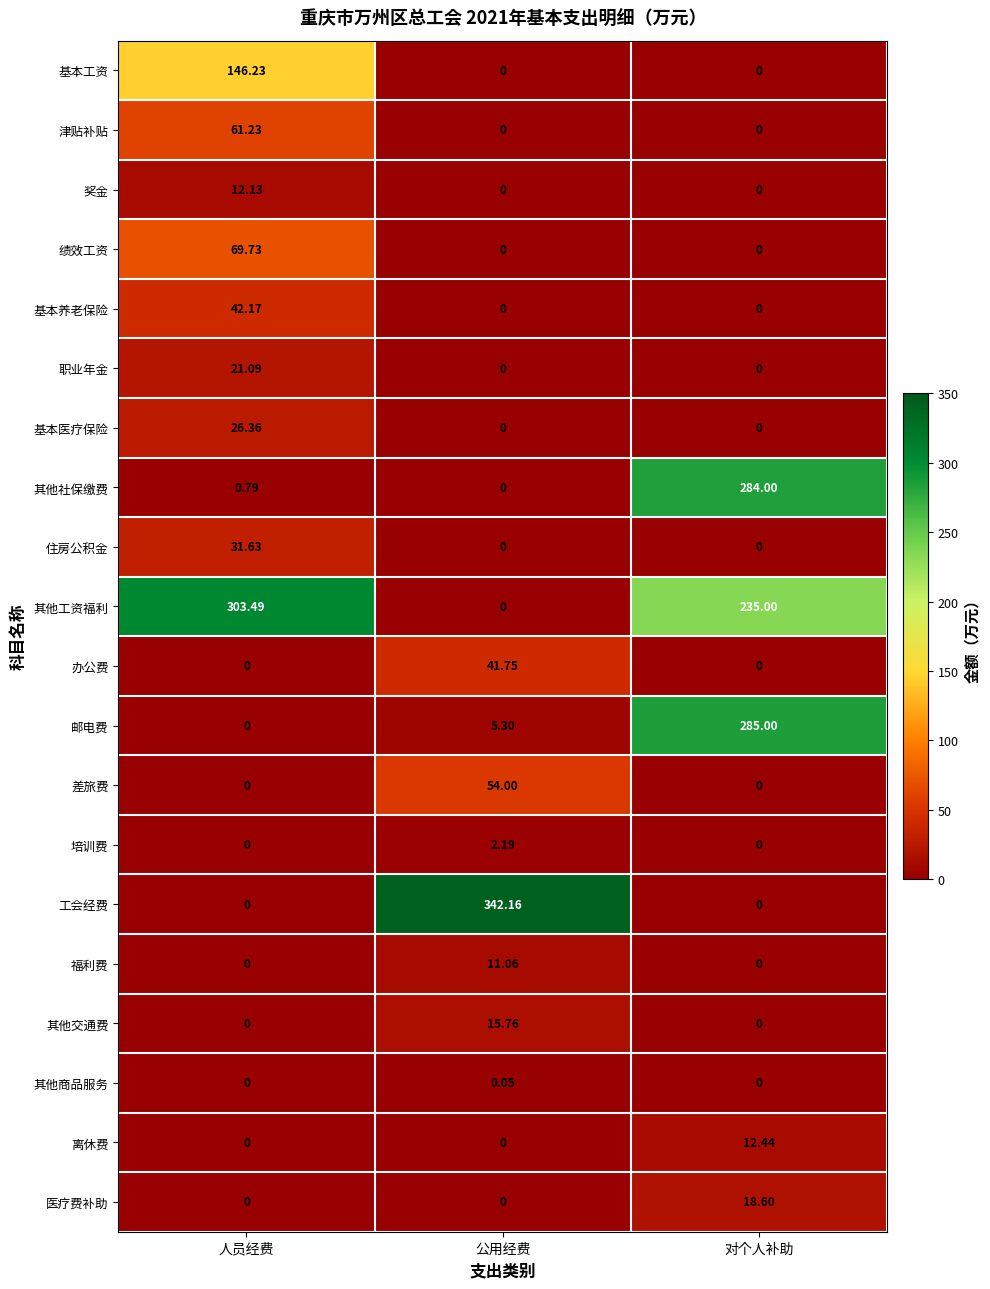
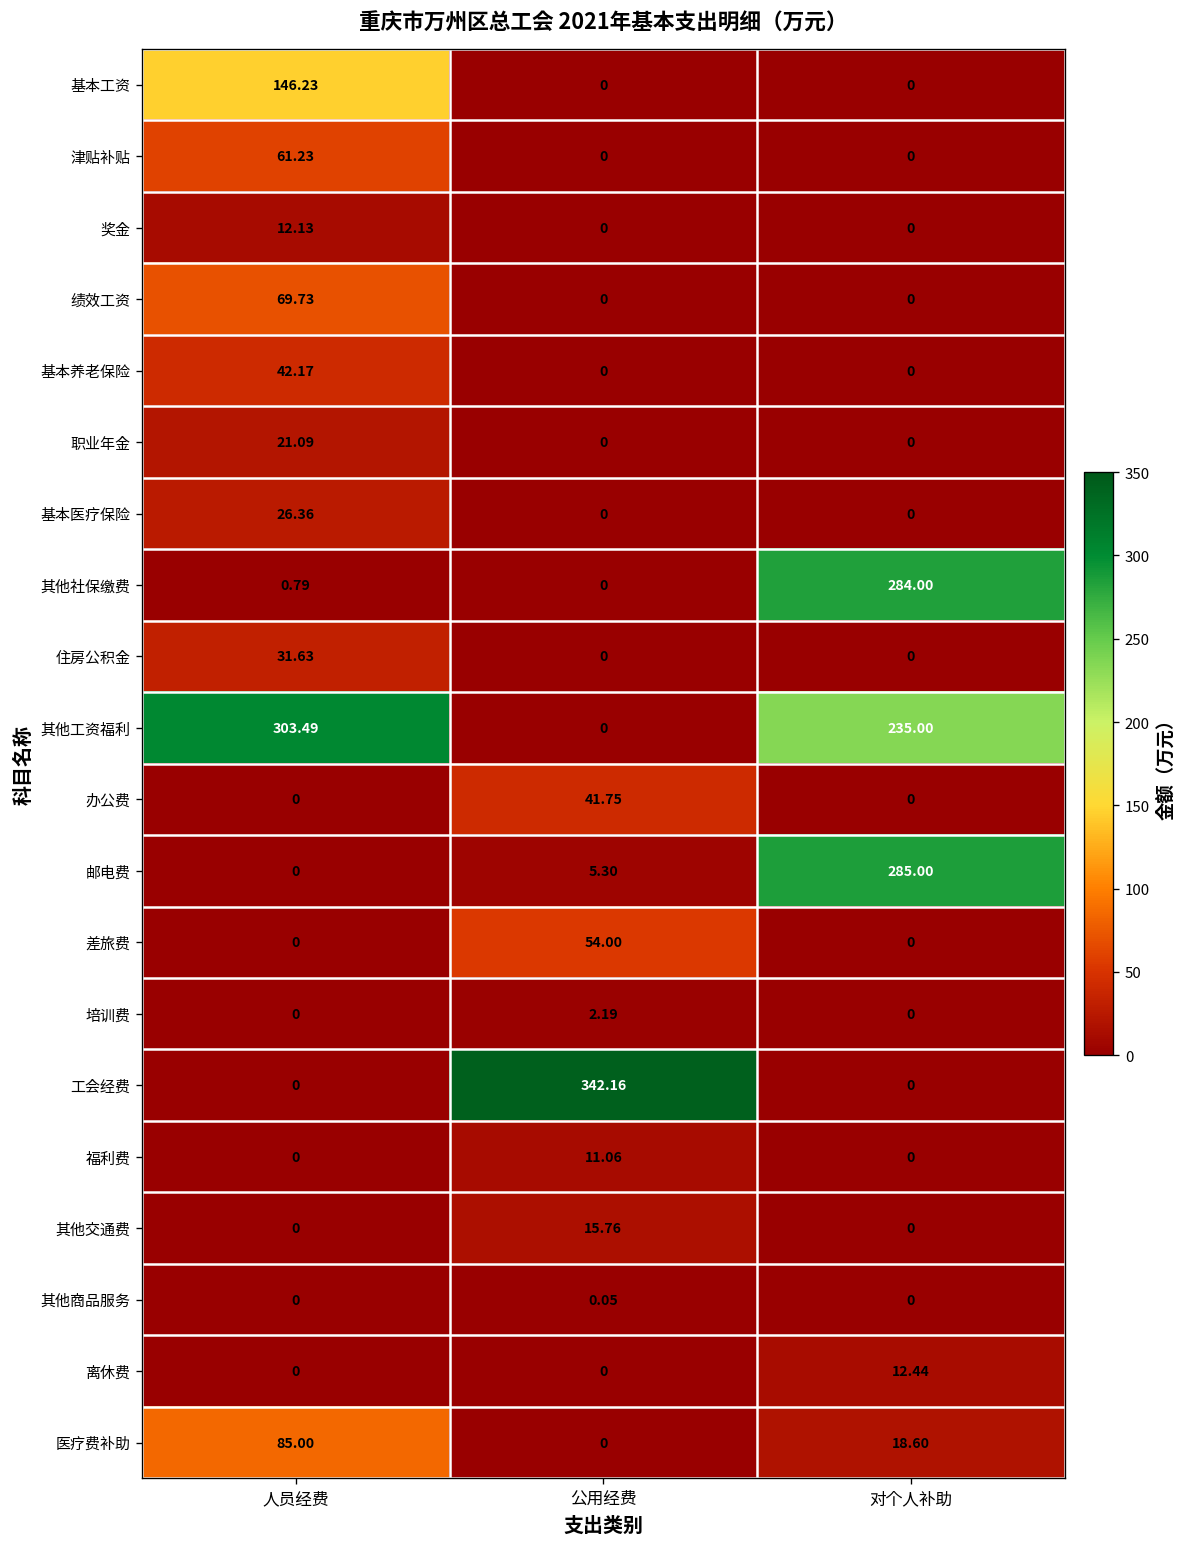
  {
    "基本工资": {
      "人员经费": 146.23,
      "公用经费": 0,
      "对个人补助": 0
    },
    "津贴补贴": {
      "人员经费": 61.23,
      "公用经费": 0,
      "对个人补助": 0
    },
    "奖金": {
      "人员经费": 12.13,
      "公用经费": 0,
      "对个人补助": 0
    },
    "绩效工资": {
      "人员经费": 69.73,
      "公用经费": 0,
      "对个人补助": 0
    },
    "基本养老保险": {
      "人员经费": 42.17,
      "公用经费": 0,
      "对个人补助": 0
    },
    "职业年金": {
      "人员经费": 21.09,
      "公用经费": 0,
      "对个人补助": 0
    },
    "基本医疗保险": {
      "人员经费": 26.36,
      "公用经费": 0,
      "对个人补助": 0
    },
    "其他社保缴费": {
      "人员经费": 0.79,
      "公用经费": 0,
      "对个人补助": 284.00
    },
    "住房公积金": {
      "人员经费": 31.63,
      "公用经费": 0,
      "对个人补助": 0
    },
    "其他工资福利": {
      "人员经费": 303.49,
      "公用经费": 0,
      "对个人补助": 235.00
    },
    "办公费": {
      "人员经费": 0,
      "公用经费": 41.75,
      "对个人补助": 0
    },
    "邮电费": {
      "人员经费": 0,
      "公用经费": 5.30,
      "对个人补助": 285.00
    },
    "差旅费": {
      "人员经费": 0,
      "公用经费": 54.00,
      "对个人补助": 0
    },
    "培训费": {
      "人员经费": 0,
      "公用经费": 2.19,
      "对个人补助": 0
    },
    "工会经费": {
      "人员经费": 0,
      "公用经费": 342.16,
      "对个人补助": 0
    },
    "福利费": {
      "人员经费": 0,
      "公用经费": 11.06,
      "对个人补助": 0
    },
    "其他交通费": {
      "人员经费": 0,
      "公用经费": 15.76,
      "对个人补助": 0
    },
    "其他商品服务": {
      "人员经费": 0,
      "公用经费": 0.05,
      "对个人补助": 0
    },
    "离休费": {
      "人员经费": 0,
      "公用经费": 0,
      "对个人补助": 12.44
    },
    "医疗费补助": {
-     "人员经费": 0,
+     "人员经费": 85.00,
      "公用经费": 0,
      "对个人补助": 18.60
    }
  }
